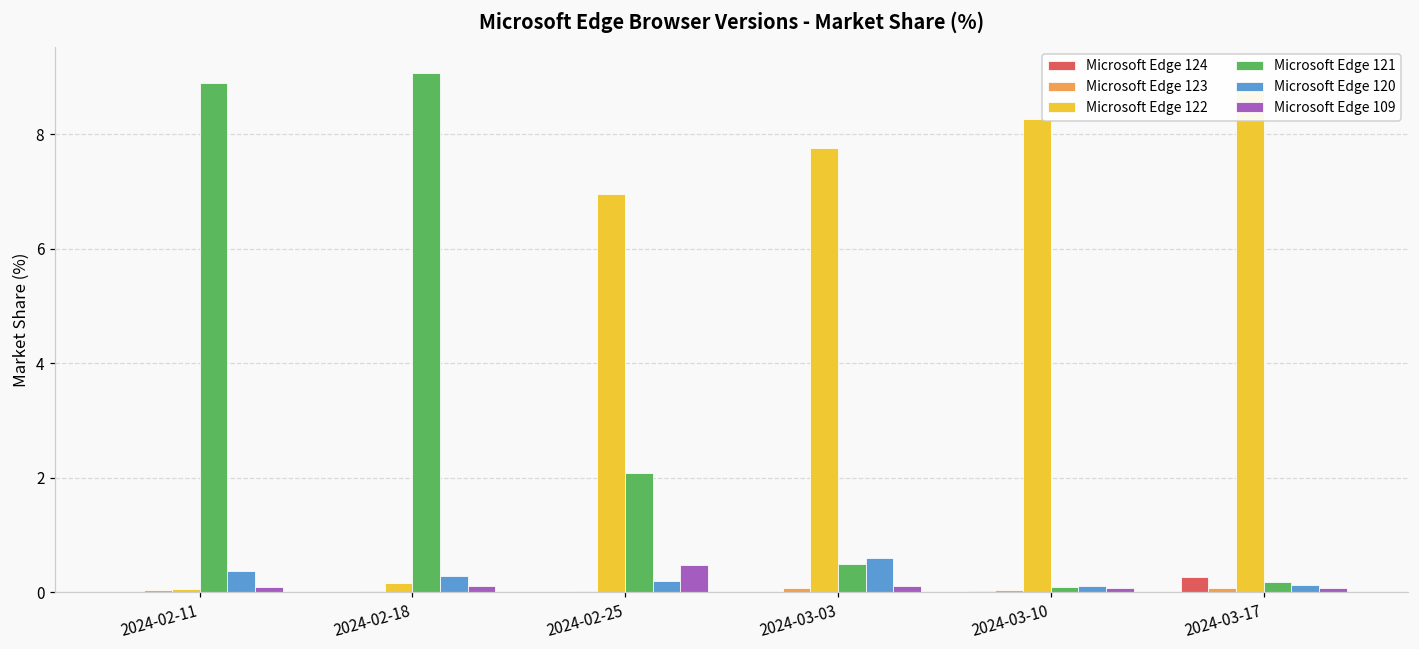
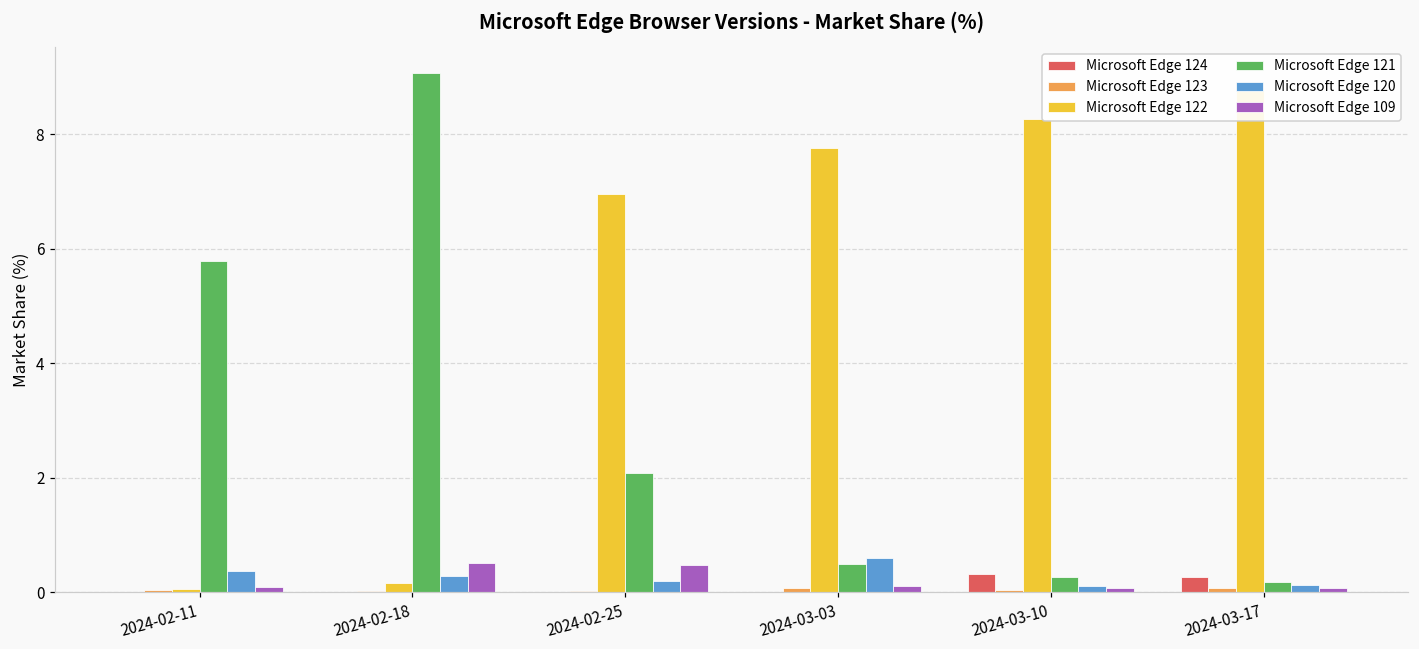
  {
    "Microsoft Edge 124": {
      "2024-02-11": 0.0,
      "2024-02-18": 0.0,
      "2024-02-25": 0.0,
      "2024-03-03": 0.0,
-     "2024-03-10": 0.0,
+     "2024-03-10": 0.3,
      "2024-03-17": 0.3
    },
    "Microsoft Edge 121": {
-     "2024-02-11": 8.9,
+     "2024-02-11": 5.8,
      "2024-02-18": 9.1,
      "2024-02-25": 2.1,
      "2024-03-03": 0.5,
-     "2024-03-10": 0.1,
+     "2024-03-10": 0.3,
      "2024-03-17": 0.2
    },
    "Microsoft Edge 120": {
      "2024-02-11": 0.4,
      "2024-02-18": 0.3,
      "2024-02-25": 0.2,
      "2024-03-03": 0.6,
      "2024-03-10": 0.1,
      "2024-03-17": 0.1
    },
    "Microsoft Edge 109": {
      "2024-02-11": 0.1,
-     "2024-02-18": 0.1,
+     "2024-02-18": 0.5,
      "2024-02-25": 0.5,
      "2024-03-03": 0.1,
      "2024-03-10": 0.1,
      "2024-03-17": 0.1
    }
  }
